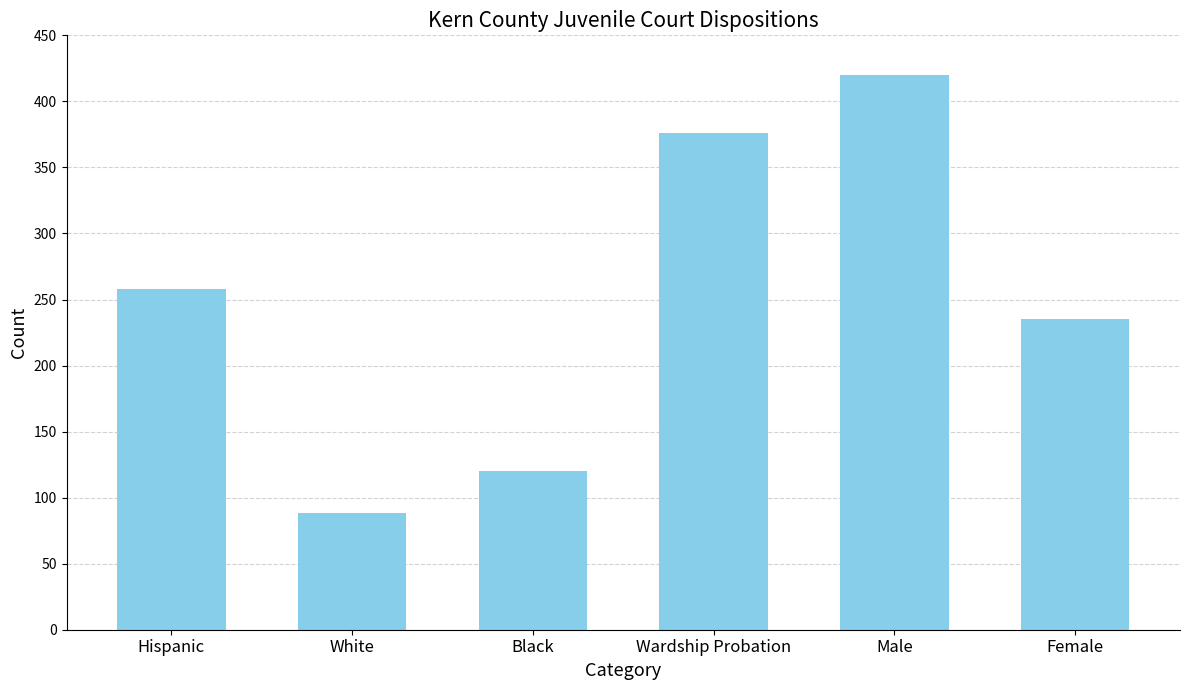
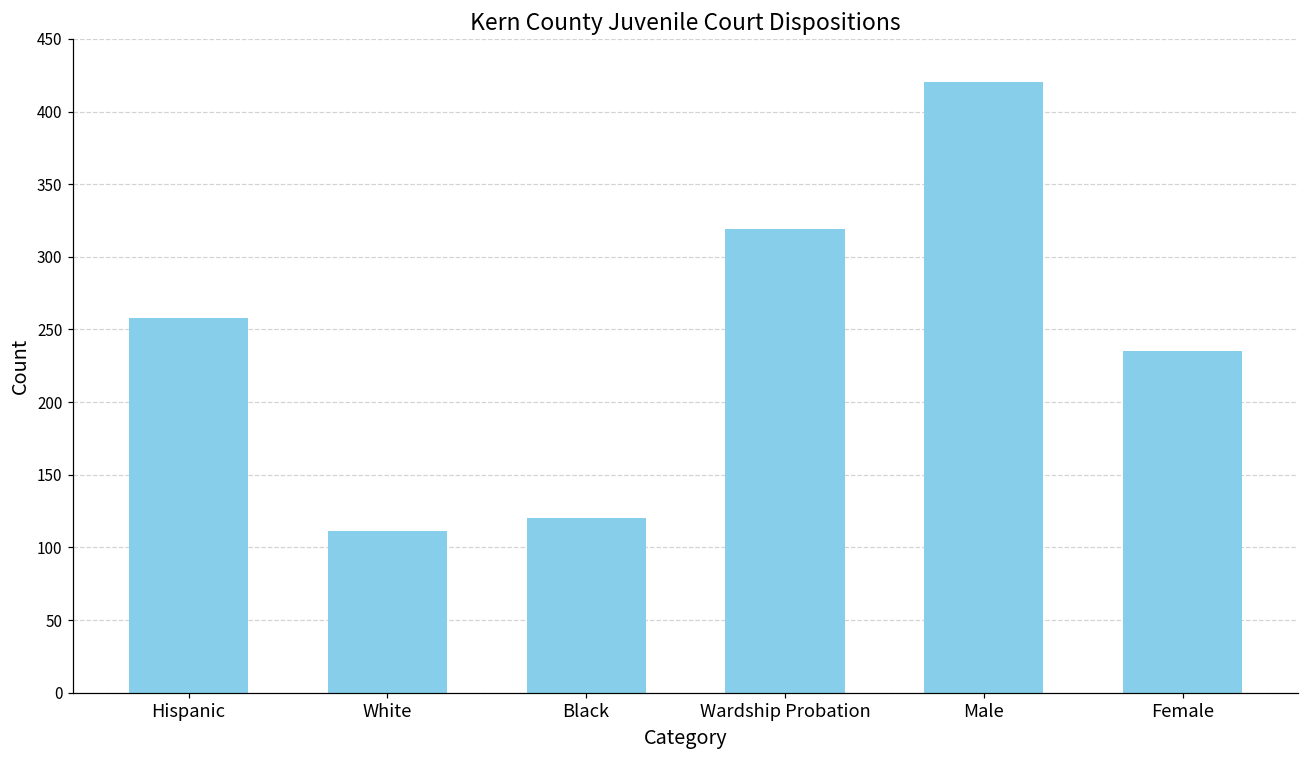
  {
    "Hispanic": 258,
-   "White": 88,
+   "White": 111,
    "Black": 120,
-   "Wardship Probation": 376,
+   "Wardship Probation": 319,
    "Male": 420,
    "Female": 235
  }
